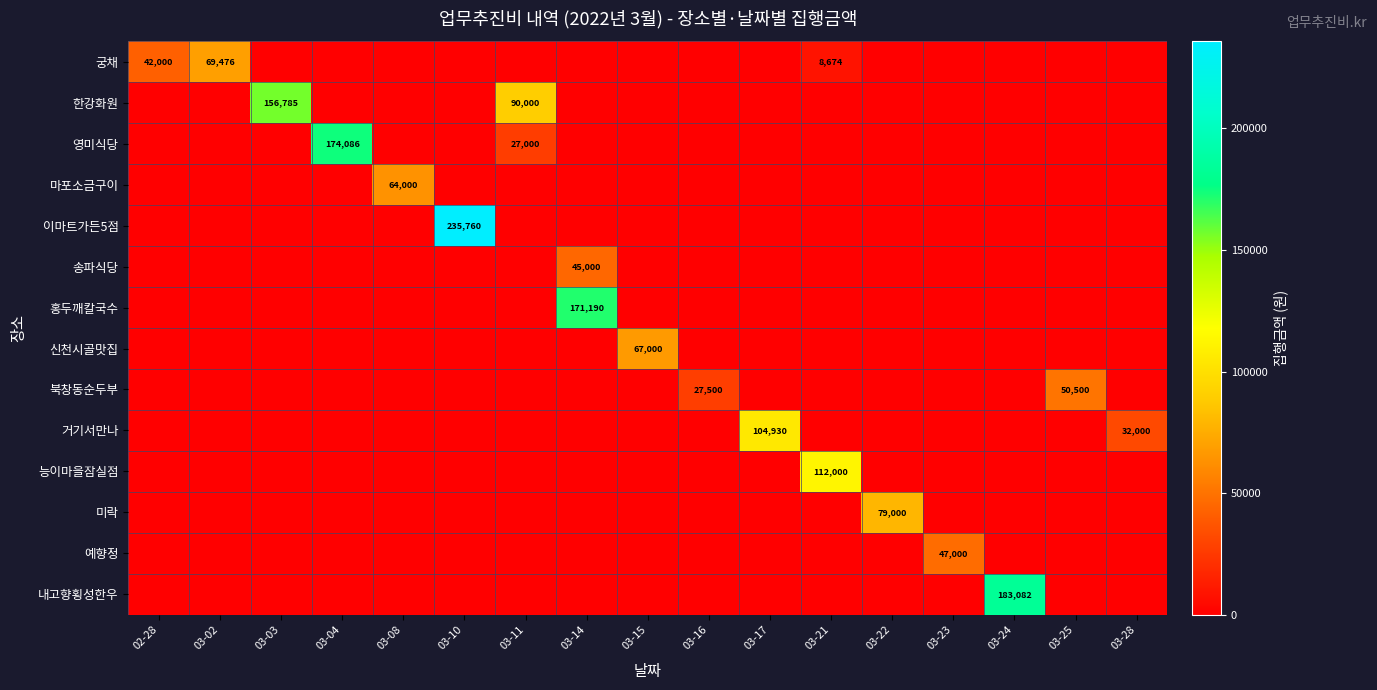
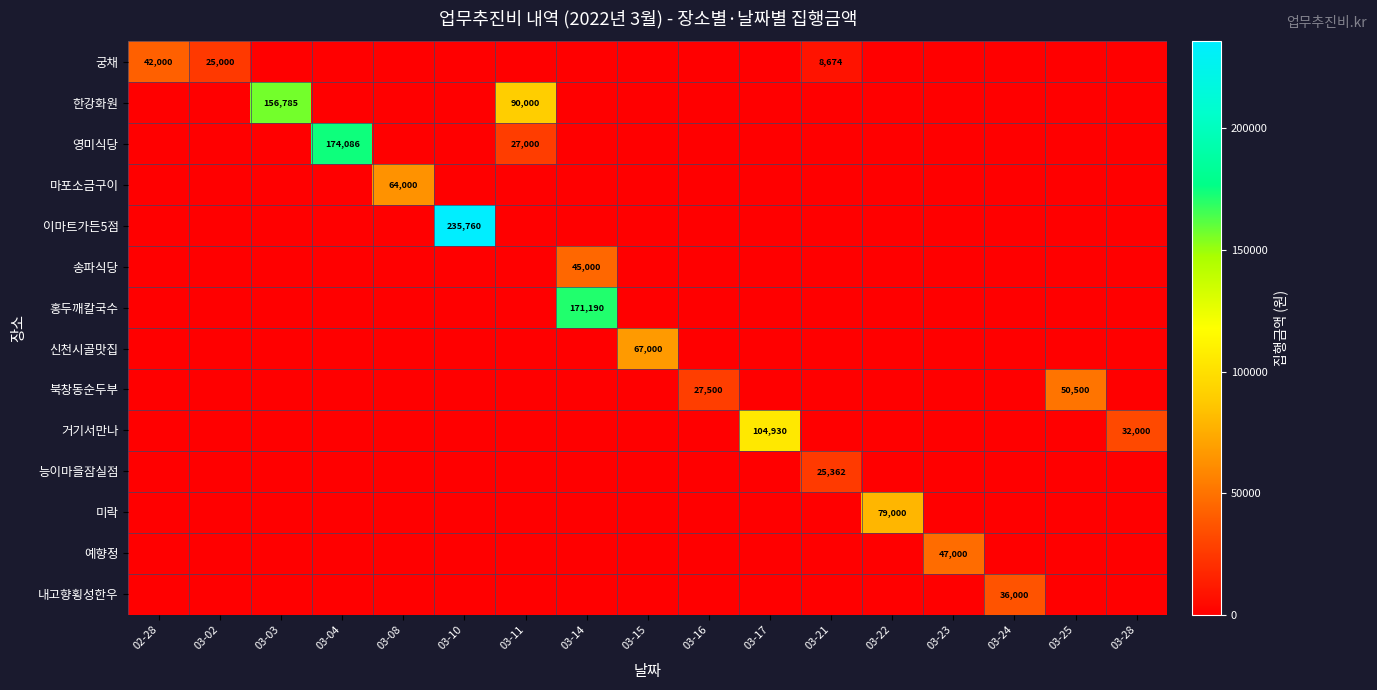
  {
    "궁채": {
      "02-28": "42,000",
-     "03-02": "69,476",
+     "03-02": "25,000",
      "03-21": "8,674"
    },
    "한강화원": {
      "03-03": "156,785",
      "03-11": "90,000"
    },
    "영미식당": {
      "03-04": "174,086",
      "03-11": "27,000"
    },
    "마포소금구이": {
      "03-08": "64,000"
    },
    "이마트가든5점": {
      "03-10": "235,760"
    },
    "송파식당": {
      "03-14": "45,000"
    },
    "홍두깨칼국수": {
      "03-14": "171,190"
    },
    "신천시골맛집": {
      "03-15": "67,000"
    },
    "북창동순두부": {
      "03-16": "27,500",
      "03-25": "50,500"
    },
    "거기서만나": {
      "03-17": "104,930",
      "03-28": "32,000"
    },
    "능이마을잠실점": {
-     "03-21": "112,000"
+     "03-21": "25,362"
    },
    "미락": {
      "03-22": "79,000"
    },
    "예향정": {
      "03-23": "47,000"
    },
    "내고향횡성한우": {
-     "03-24": "183,082"
+     "03-24": "36,000"
    }
  }
